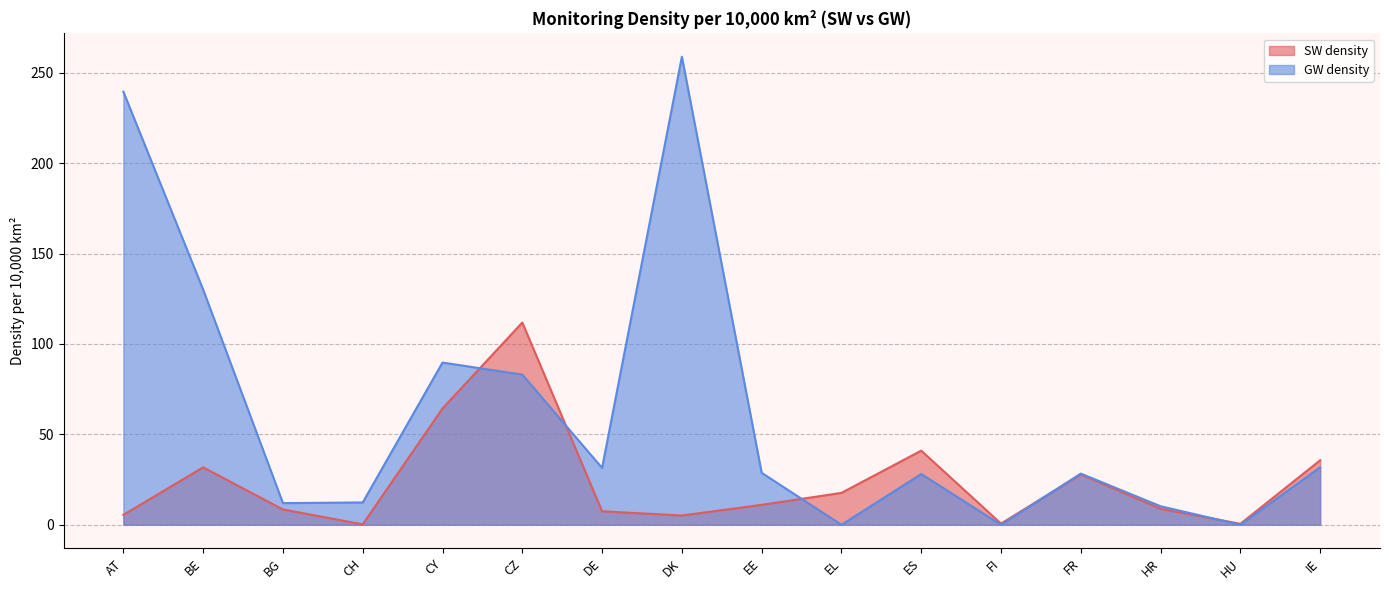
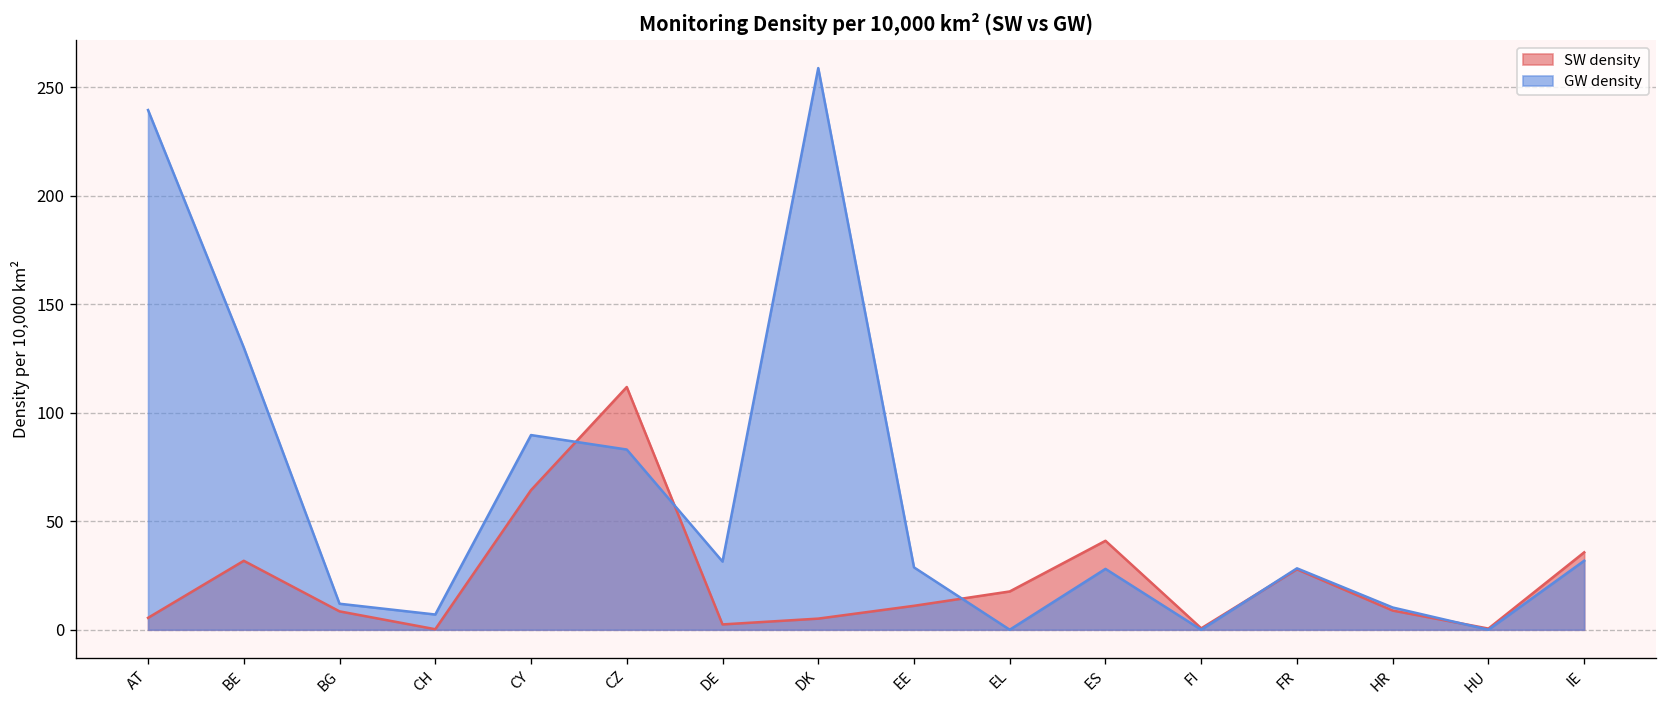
  {
    "SW density": {
      "AT": 5,
      "BE": 32,
      "BG": 8,
      "CH": 0,
      "CY": 64,
      "CZ": 112,
-     "DE": 7,
+     "DE": 2,
      "DK": 5,
      "EE": 11,
      "EL": 18,
      "ES": 41,
      "HR": 9,
      "IE": 36
    },
    "GW density": {
      "AT": 240,
      "BE": 130,
      "BG": 12,
-     "CH": 12,
+     "CH": 7,
      "CY": 90,
      "CZ": 83,
      "DE": 31,
      "DK": 259,
      "EE": 29,
      "EL": 0,
      "ES": 28,
      "HR": 10,
      "IE": 32
    }
  }
